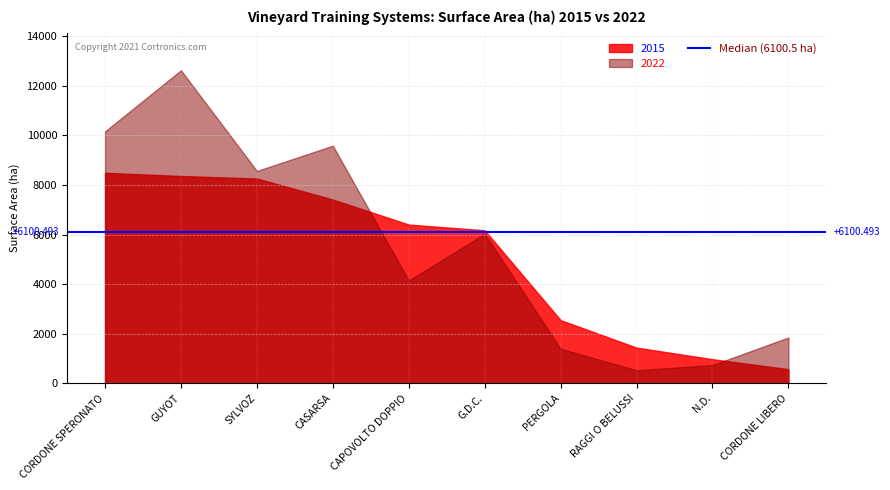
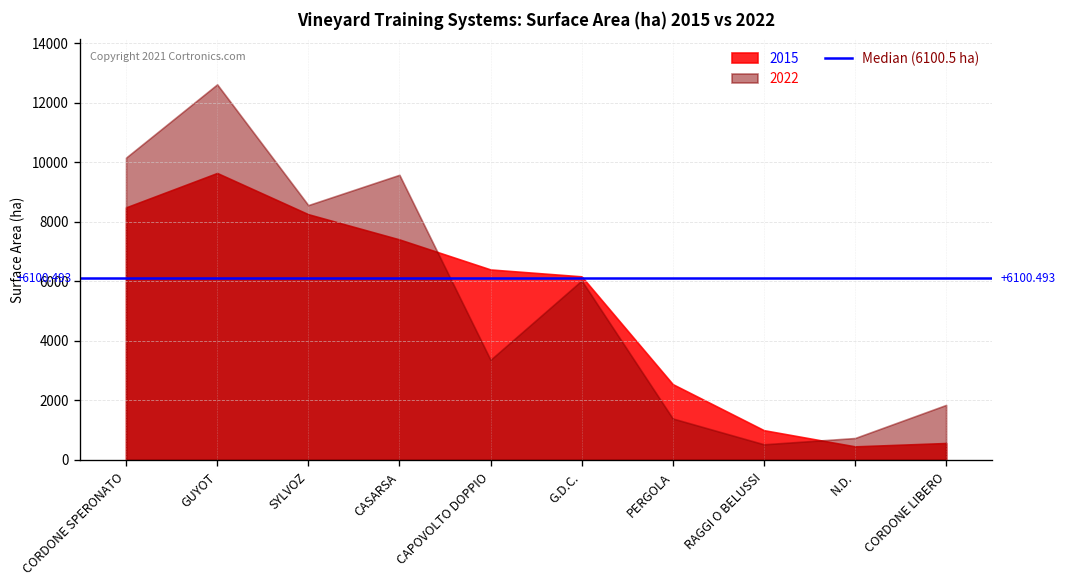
  {
    "2015": {
      "CORDONE SPERONATO": 8500,
-     "GUYOT": 8400,
+     "GUYOT": 9600,
      "SYLVOZ": 8300,
      "CASARSA": 7400,
      "CAPOVOLTO DOPPIO": 6400,
      "G.D.C.": 6200,
      "PERGOLA": 2500,
-     "RAGGI O BELUSSI": 1400,
-     "N.D.": 1000,
+     "RAGGI O BELUSSI": 1000,
+     "N.D.": 500,
      "CORDONE LIBERO": 600
    },
    "2022": {
      "CORDONE SPERONATO": 10200,
      "SYLVOZ": 8600,
      "CASARSA": 9600,
-     "CAPOVOLTO DOPPIO": 4200,
+     "CAPOVOLTO DOPPIO": 3400,
      "G.D.C.": 6000,
      "PERGOLA": 1400,
      "RAGGI O BELUSSI": 500,
      "N.D.": 700,
      "CORDONE LIBERO": 1800
    }
  }
